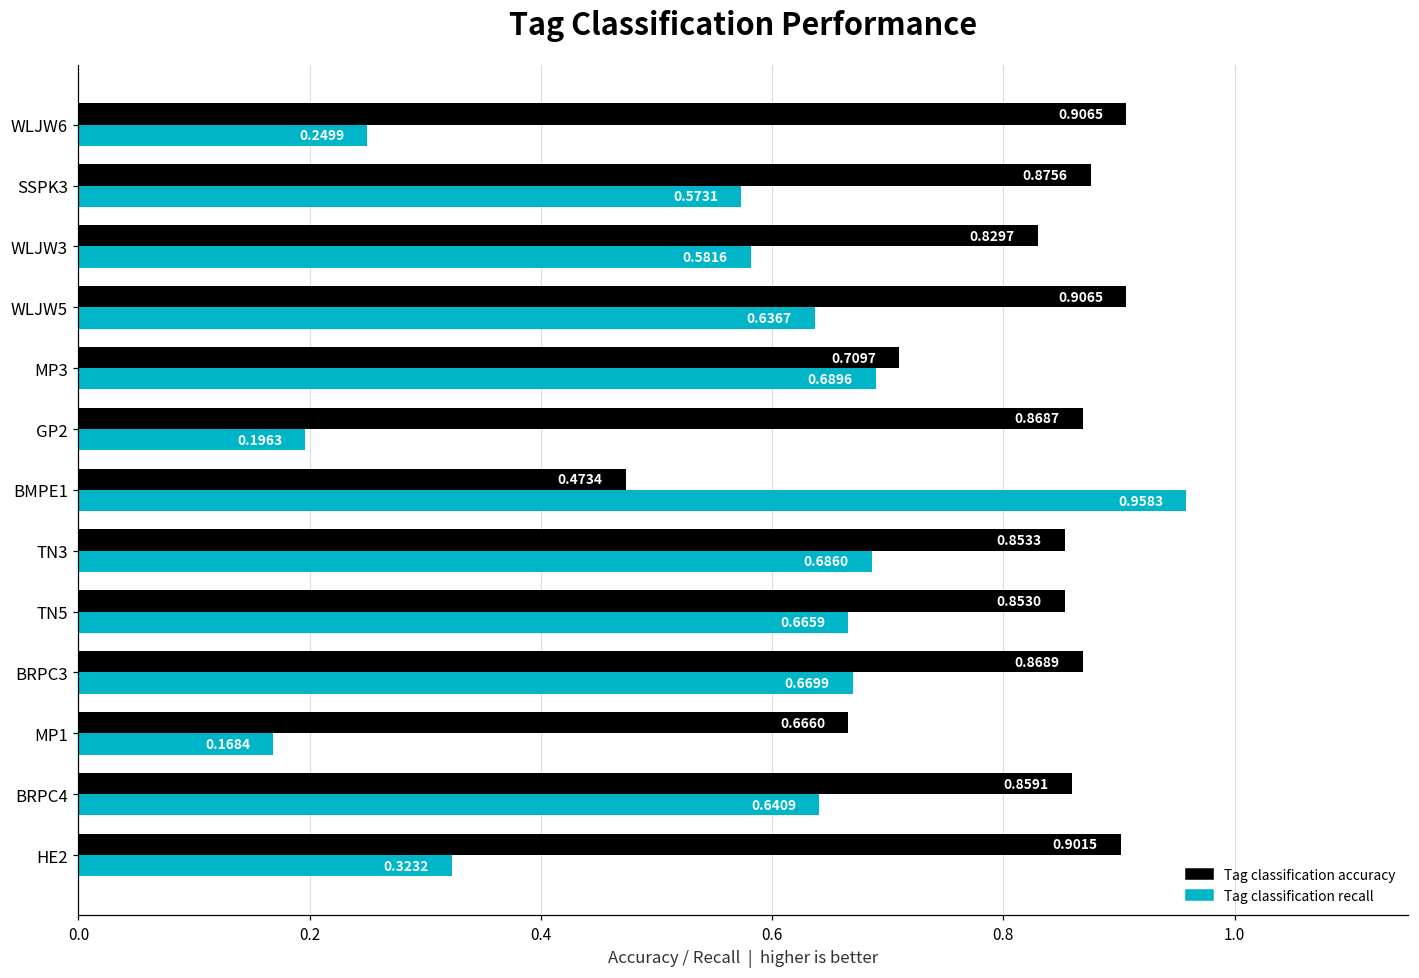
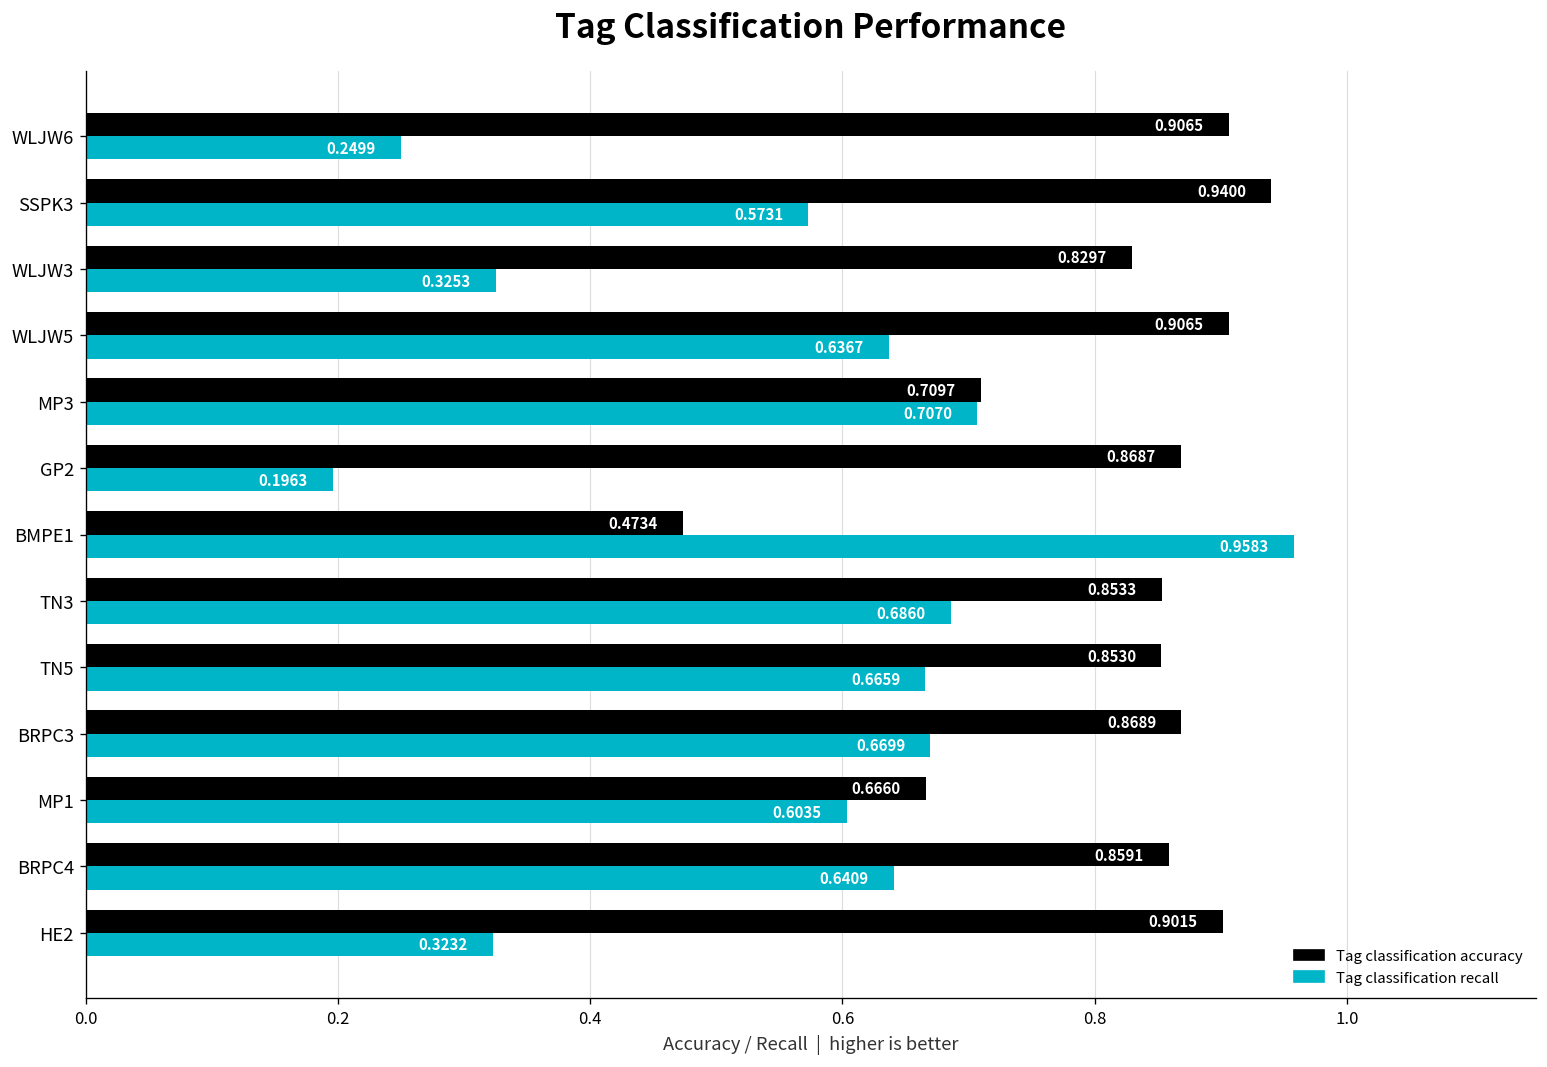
  {
    "Tag classification accuracy": {
      "WLJW6": 0.9065,
-     "SSPK3": 0.8756,
+     "SSPK3": 0.9400,
      "WLJW3": 0.8297,
      "WLJW5": 0.9065,
      "MP3": 0.7097,
      "GP2": 0.8687,
      "BMPE1": 0.4734,
      "TN3": 0.8533,
      "TN5": 0.8530,
      "BRPC3": 0.8689,
      "MP1": 0.6660,
      "BRPC4": 0.8591,
      "HE2": 0.9015
    },
    "Tag classification recall": {
      "WLJW6": 0.2499,
      "SSPK3": 0.5731,
-     "WLJW3": 0.5816,
+     "WLJW3": 0.3253,
      "WLJW5": 0.6367,
-     "MP3": 0.6896,
+     "MP3": 0.7070,
      "GP2": 0.1963,
      "BMPE1": 0.9583,
      "TN3": 0.6860,
      "TN5": 0.6659,
      "BRPC3": 0.6699,
-     "MP1": 0.1684,
+     "MP1": 0.6035,
      "BRPC4": 0.6409,
      "HE2": 0.3232
    }
  }
